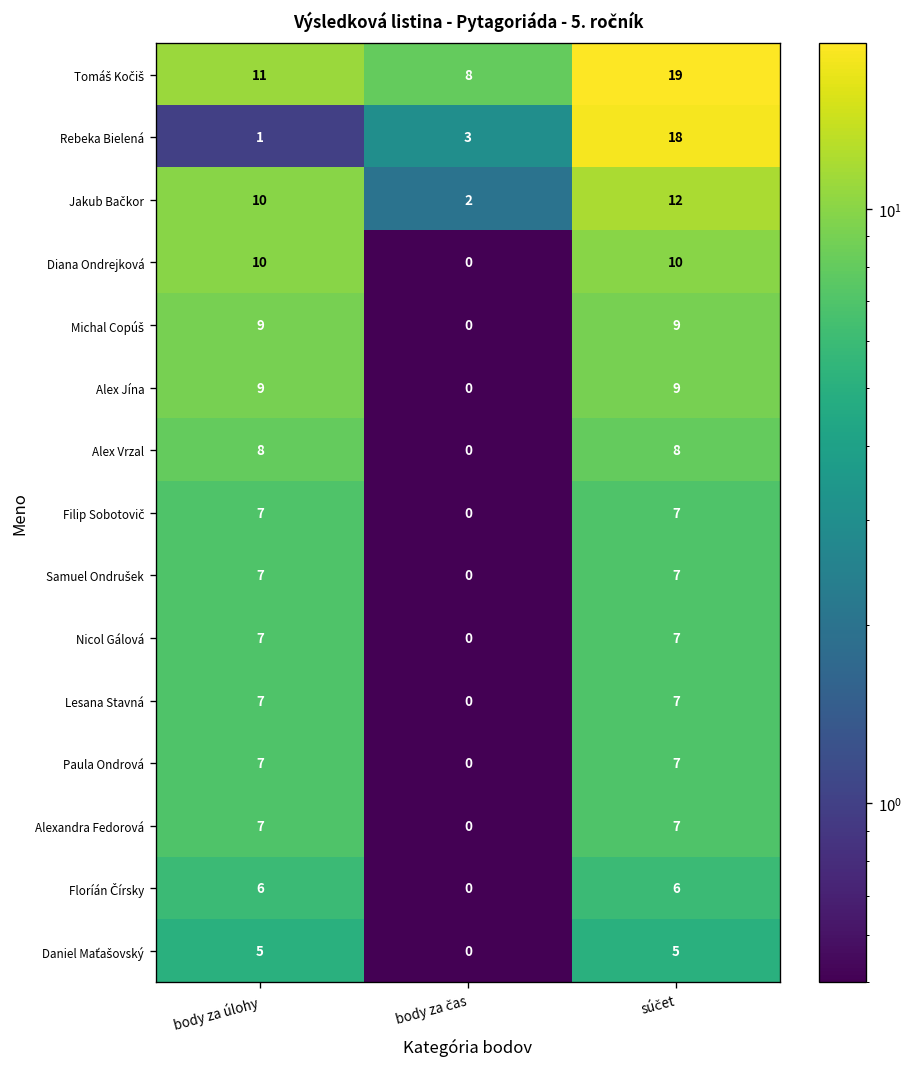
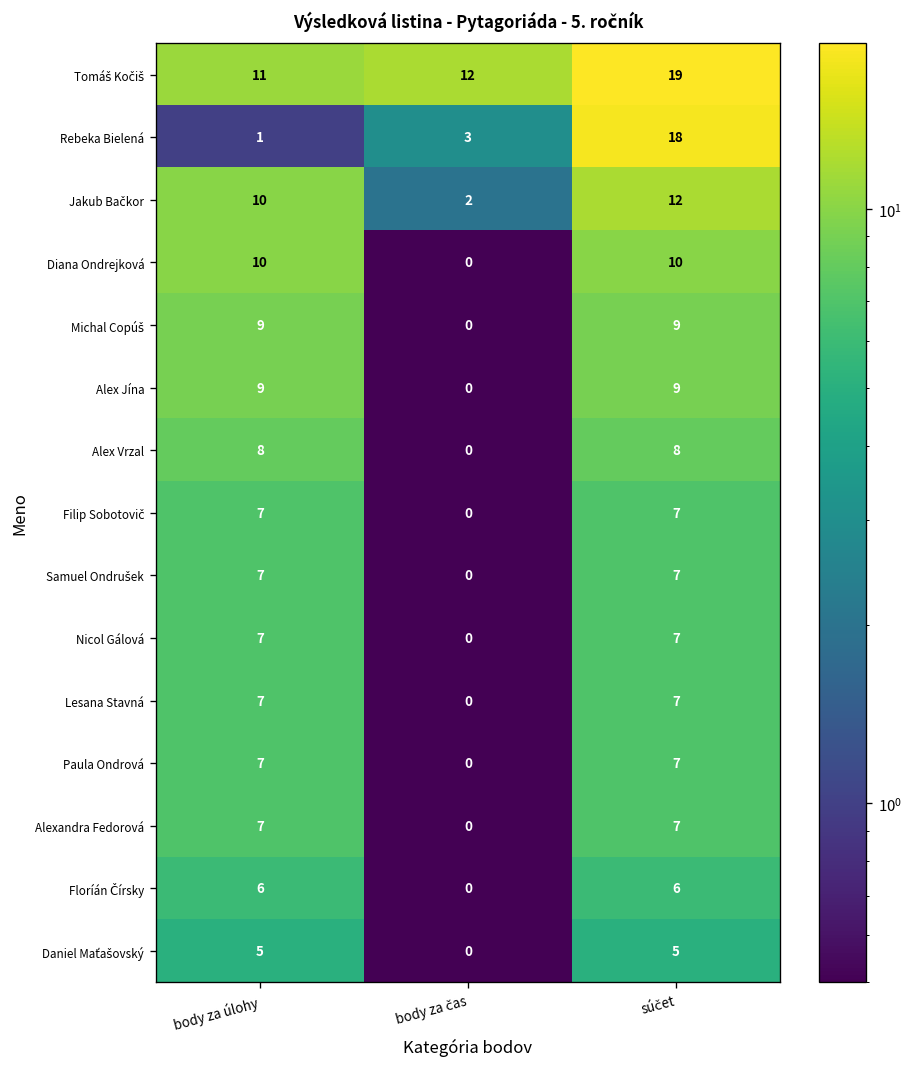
  {
    "Tomáš Kočiš": {
      "body za úlohy": 11,
-     "body za čas": 8,
+     "body za čas": 12,
      "súčet": 19
    },
    "Rebeka Bielená": {
      "body za úlohy": 1,
      "body za čas": 3,
      "súčet": 18
    },
    "Jakub Bačkor": {
      "body za úlohy": 10,
      "body za čas": 2,
      "súčet": 12
    },
    "Diana Ondrejková": {
      "body za úlohy": 10,
      "body za čas": 0,
      "súčet": 10
    },
    "Michal Copúš": {
      "body za úlohy": 9,
      "body za čas": 0,
      "súčet": 9
    },
    "Alex Jína": {
      "body za úlohy": 9,
      "body za čas": 0,
      "súčet": 9
    },
    "Alex Vrzal": {
      "body za úlohy": 8,
      "body za čas": 0,
      "súčet": 8
    },
    "Filip Sobotovič": {
      "body za úlohy": 7,
      "body za čas": 0,
      "súčet": 7
    },
    "Samuel Ondrušek": {
      "body za úlohy": 7,
      "body za čas": 0,
      "súčet": 7
    },
    "Nicol Gálová": {
      "body za úlohy": 7,
      "body za čas": 0,
      "súčet": 7
    },
    "Lesana Stavná": {
      "body za úlohy": 7,
      "body za čas": 0,
      "súčet": 7
    },
    "Paula Ondrová": {
      "body za úlohy": 7,
      "body za čas": 0,
      "súčet": 7
    },
    "Alexandra Fedorová": {
      "body za úlohy": 7,
      "body za čas": 0,
      "súčet": 7
    },
    "Floríán Čírsky": {
      "body za úlohy": 6,
      "body za čas": 0,
      "súčet": 6
    },
    "Daniel Maťašovský": {
      "body za úlohy": 5,
      "body za čas": 0,
      "súčet": 5
    }
  }
